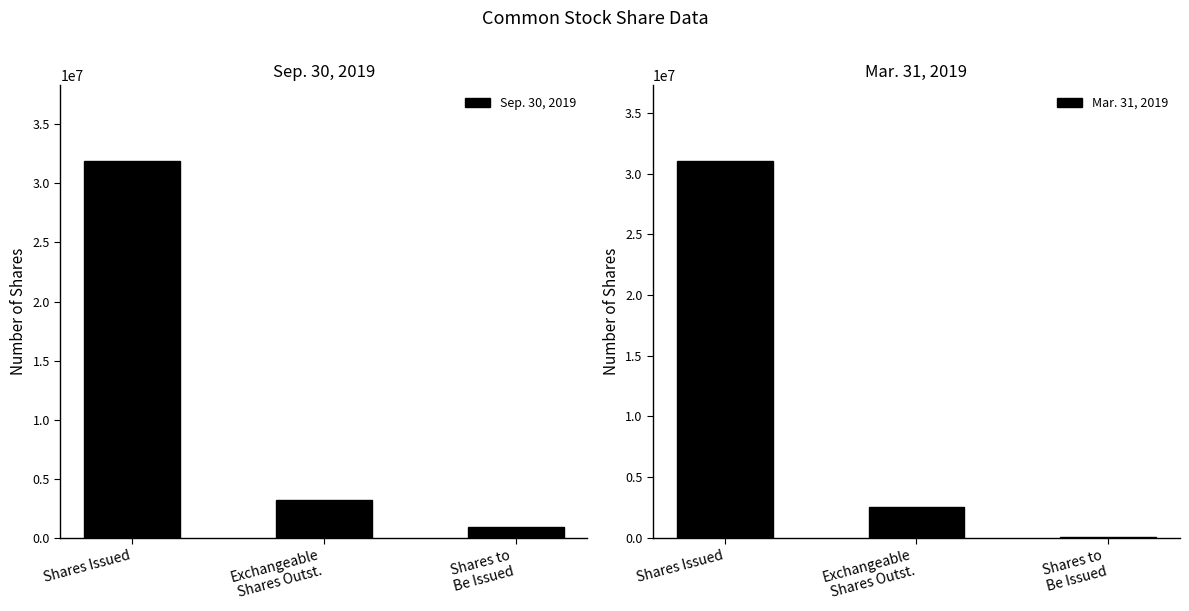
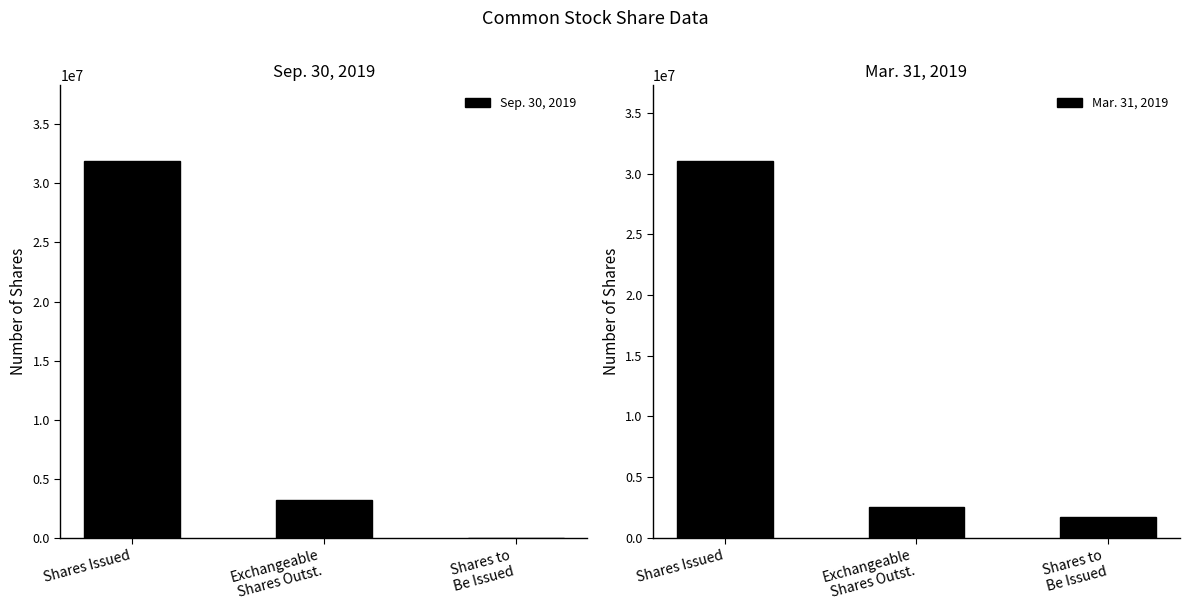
  {
    "Sep. 30, 2019": {
      "Shares Issued": 31900000,
      "Exchangeable Shares Outst.": 3200000,
-     "Shares to Be Issued": 1000000
+     "Shares to Be Issued": 0
    },
    "Mar. 31, 2019": {
      "Shares Issued": 31000000,
      "Exchangeable Shares Outst.": 2500000,
-     "Shares to Be Issued": 100000
+     "Shares to Be Issued": 1700000
    }
  }
